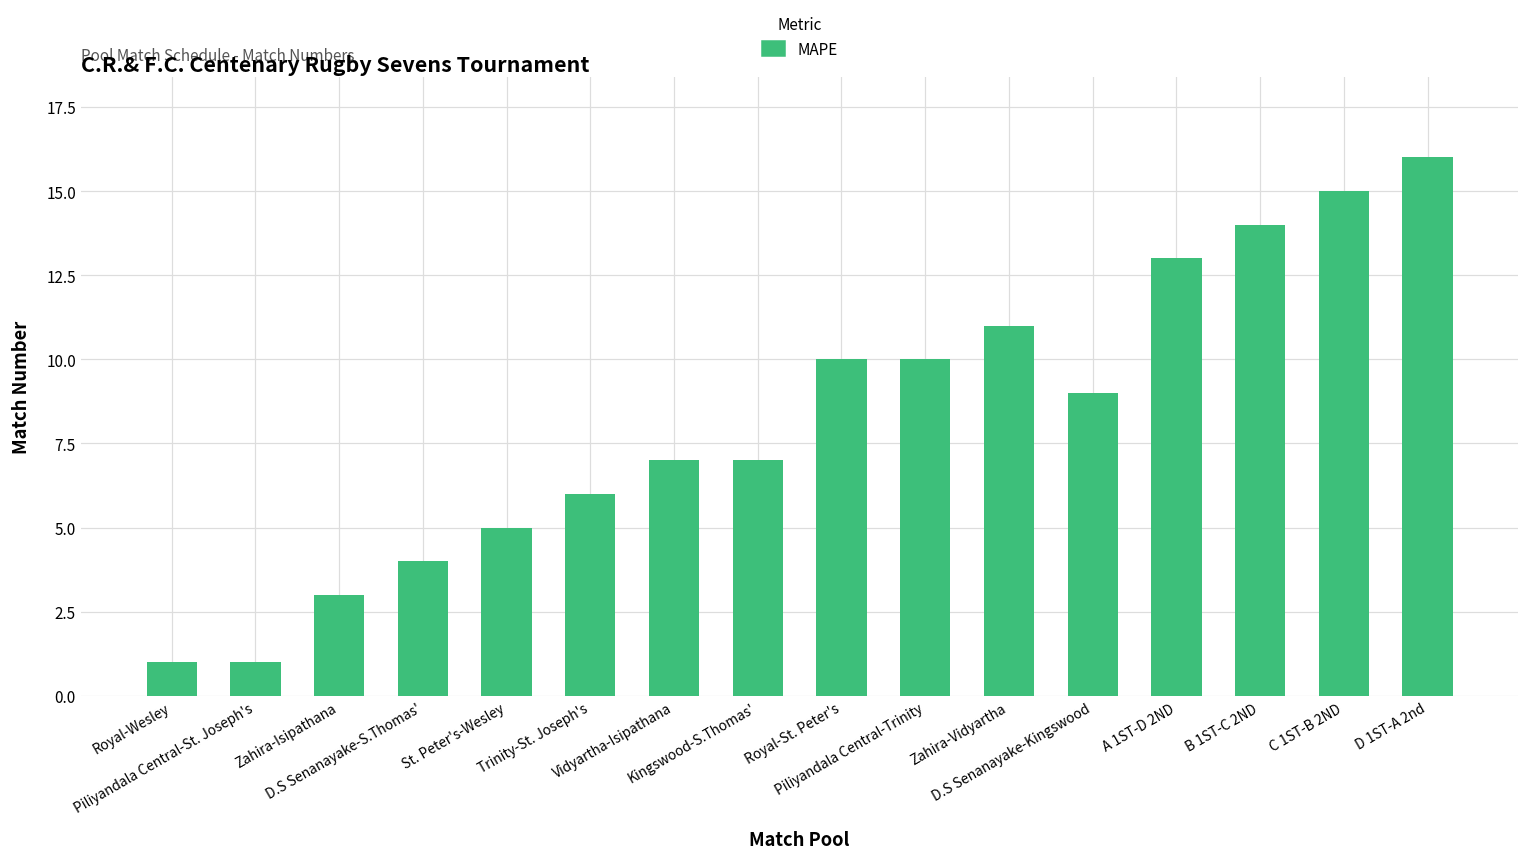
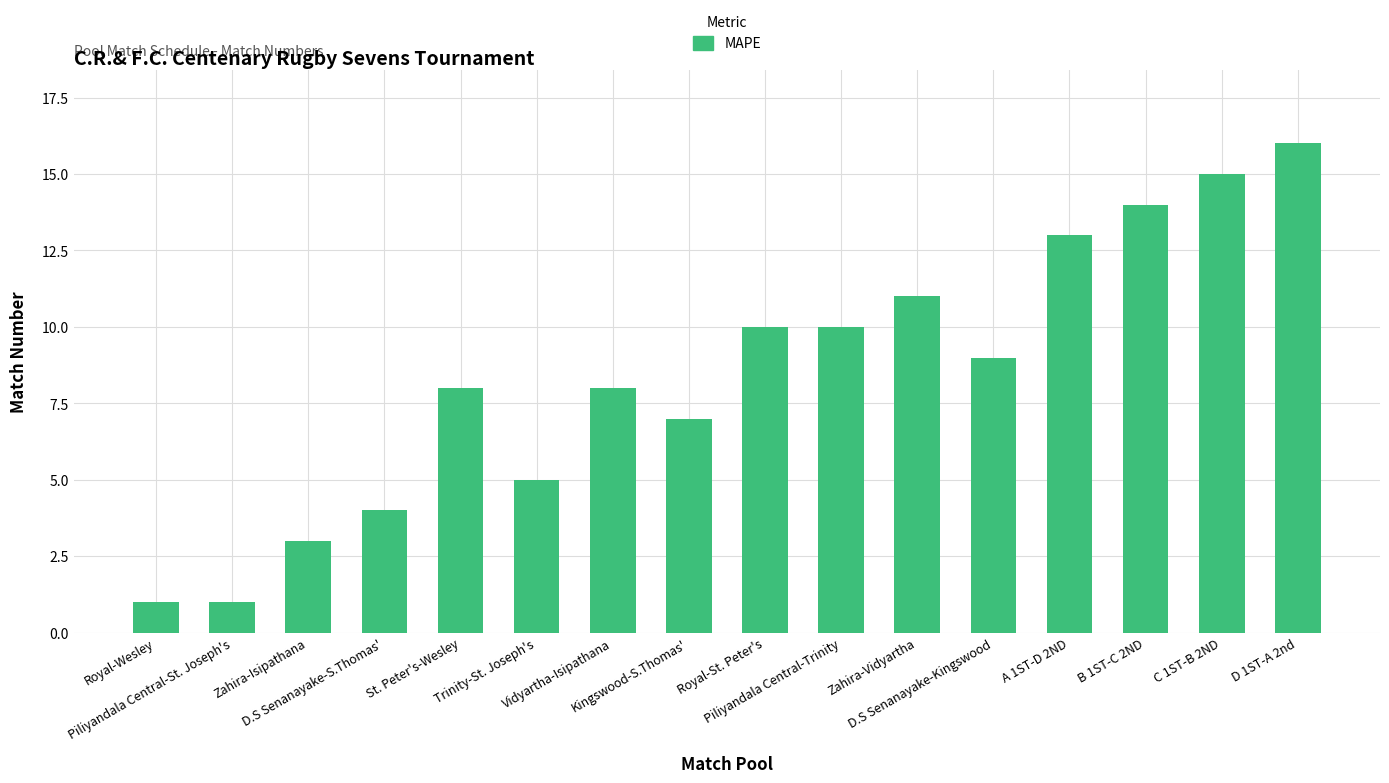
  {
    "Royal-Wesley": 1,
    "Piliyandala Central-St. Joseph's": 1,
    "Zahira-Isipathana": 3,
    "D.S Senanayake-S.Thomas'": 4,
-   "St. Peter's-Wesley": 5,
-   "Trinity-St. Joseph's": 6,
-   "Vidyartha-Isipathana": 7,
+   "St. Peter's-Wesley": 8,
+   "Trinity-St. Joseph's": 5,
+   "Vidyartha-Isipathana": 8,
    "Kingswood-S.Thomas'": 7,
    "Royal-St. Peter's": 10,
    "Piliyandala Central-Trinity": 10,
    "Zahira-Vidyartha": 11,
    "D.S Senanayake-Kingswood": 9,
    "A 1ST-D 2ND": 13,
    "B 1ST-C 2ND": 14,
    "C 1ST-B 2ND": 15,
    "D 1ST-A 2nd": 16
  }
